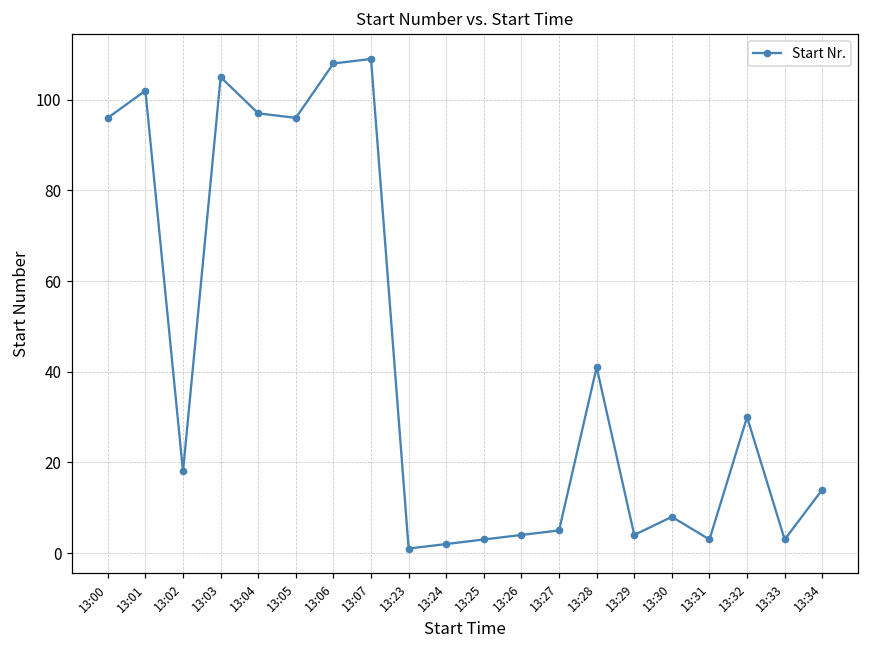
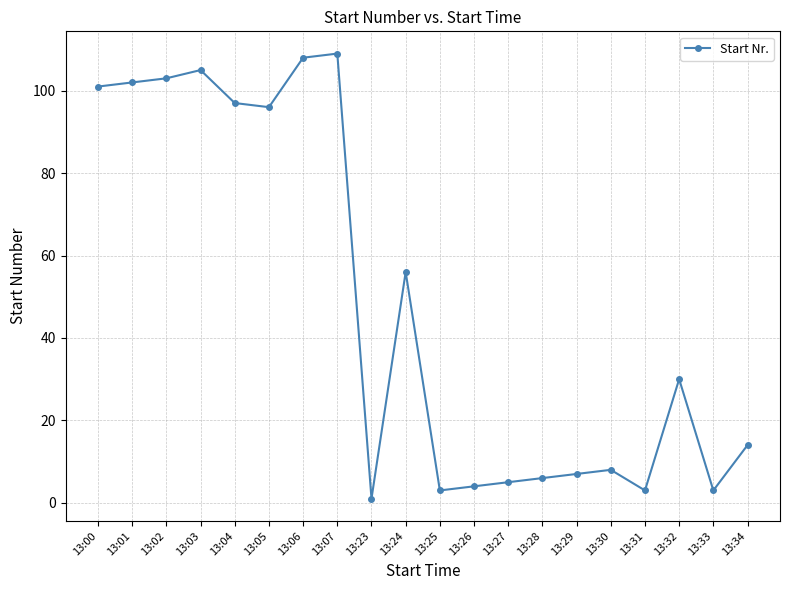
  {
-   "13:00": 96,
+   "13:00": 101,
    "13:01": 102,
-   "13:02": 18,
+   "13:02": 103,
    "13:03": 105,
    "13:04": 97,
    "13:05": 96,
    "13:06": 108,
    "13:07": 109,
    "13:23": 1,
-   "13:24": 2,
+   "13:24": 56,
    "13:25": 3,
    "13:26": 4,
    "13:27": 5,
-   "13:28": 41,
-   "13:29": 4,
+   "13:28": 6,
+   "13:29": 7,
    "13:30": 8,
    "13:31": 3,
    "13:32": 30,
    "13:33": 3,
    "13:34": 14
  }
